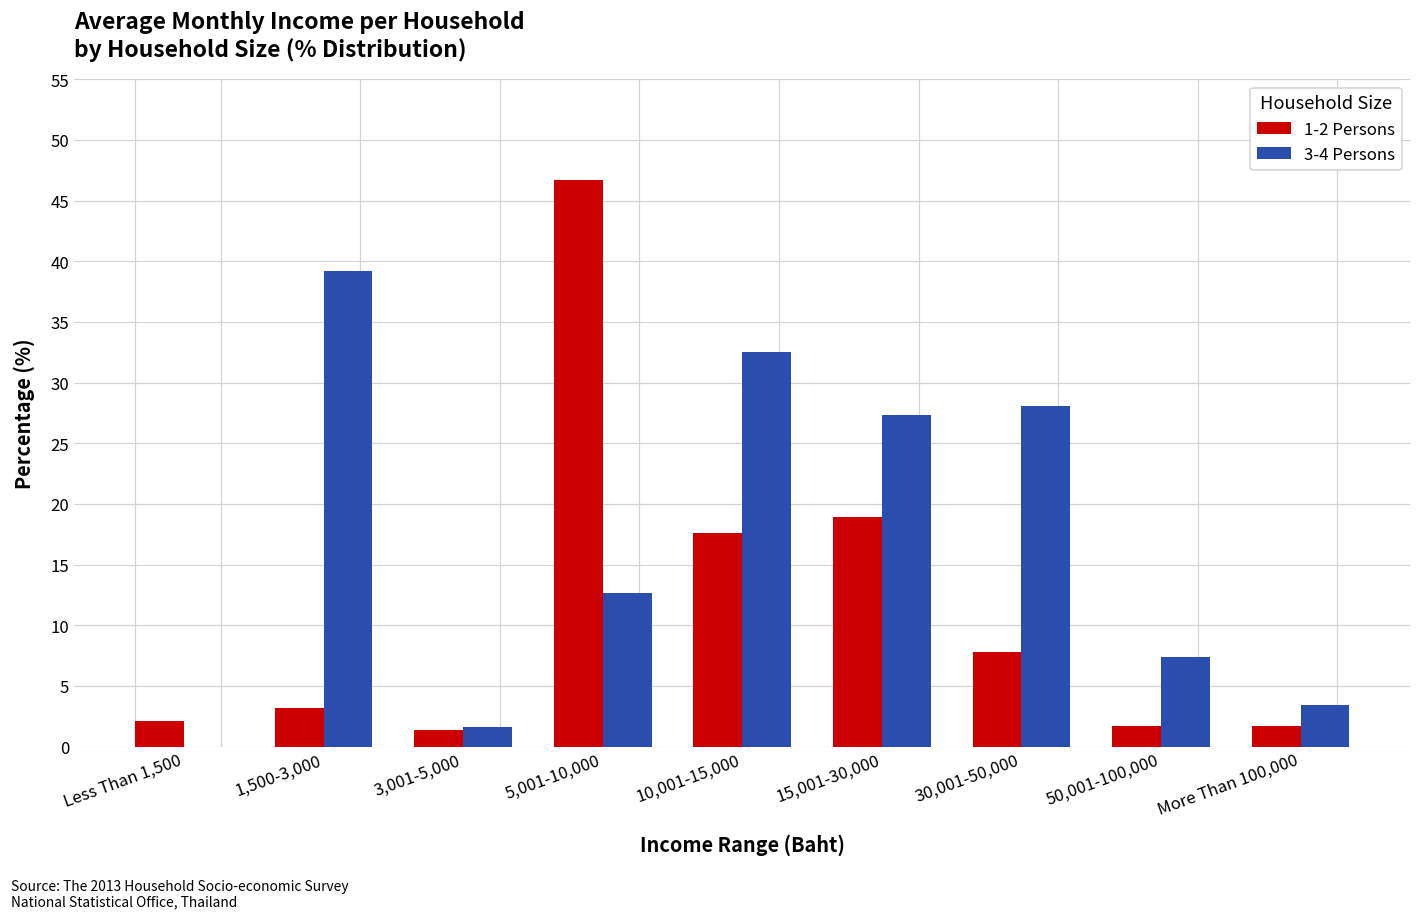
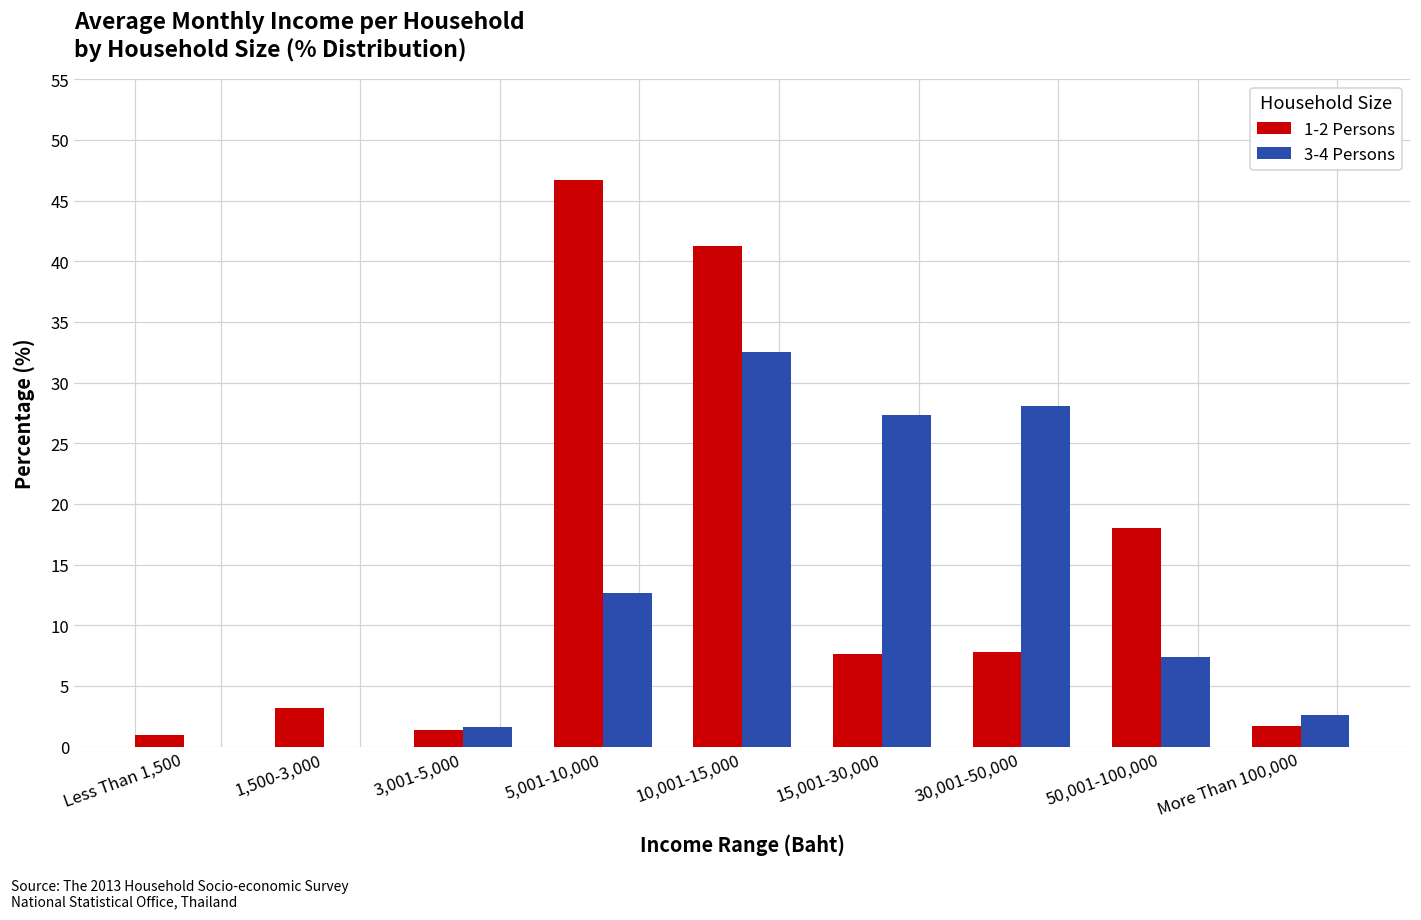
  {
    "1-2 Persons": {
-     "Less Than 1,500": 2.1,
+     "Less Than 1,500": 1.0,
      "1,500-3,000": 3.2,
      "3,001-5,000": 1.4,
      "5,001-10,000": 46.7,
-     "10,001-15,000": 17.6,
-     "15,001-30,000": 18.9,
+     "10,001-15,000": 41.3,
+     "15,001-30,000": 7.6,
      "30,001-50,000": 7.8,
-     "50,001-100,000": 1.7,
+     "50,001-100,000": 18.0,
      "More Than 100,000": 1.7
    },
    "3-4 Persons": {
      "Less Than 1,500": 0.0,
-     "1,500-3,000": 39.2,
+     "1,500-3,000": 0.0,
      "3,001-5,000": 1.6,
      "5,001-10,000": 12.7,
      "10,001-15,000": 32.5,
      "15,001-30,000": 27.3,
      "30,001-50,000": 28.1,
      "50,001-100,000": 7.4,
-     "More Than 100,000": 3.4
+     "More Than 100,000": 2.6
    }
  }
